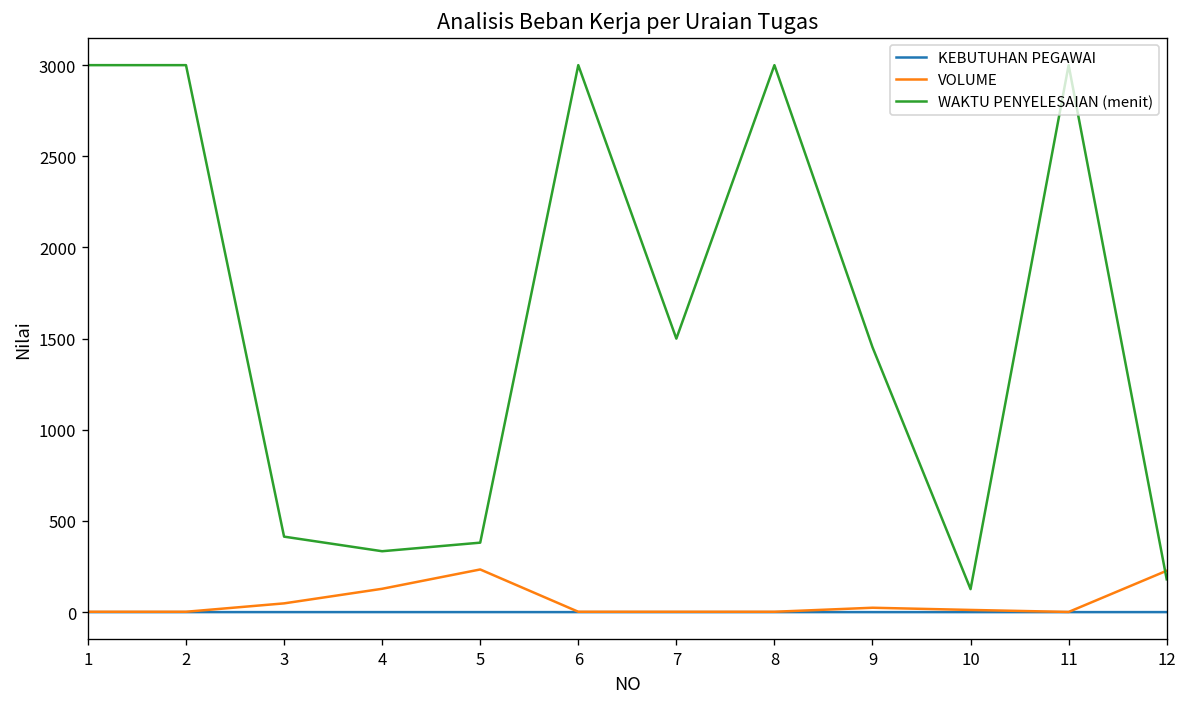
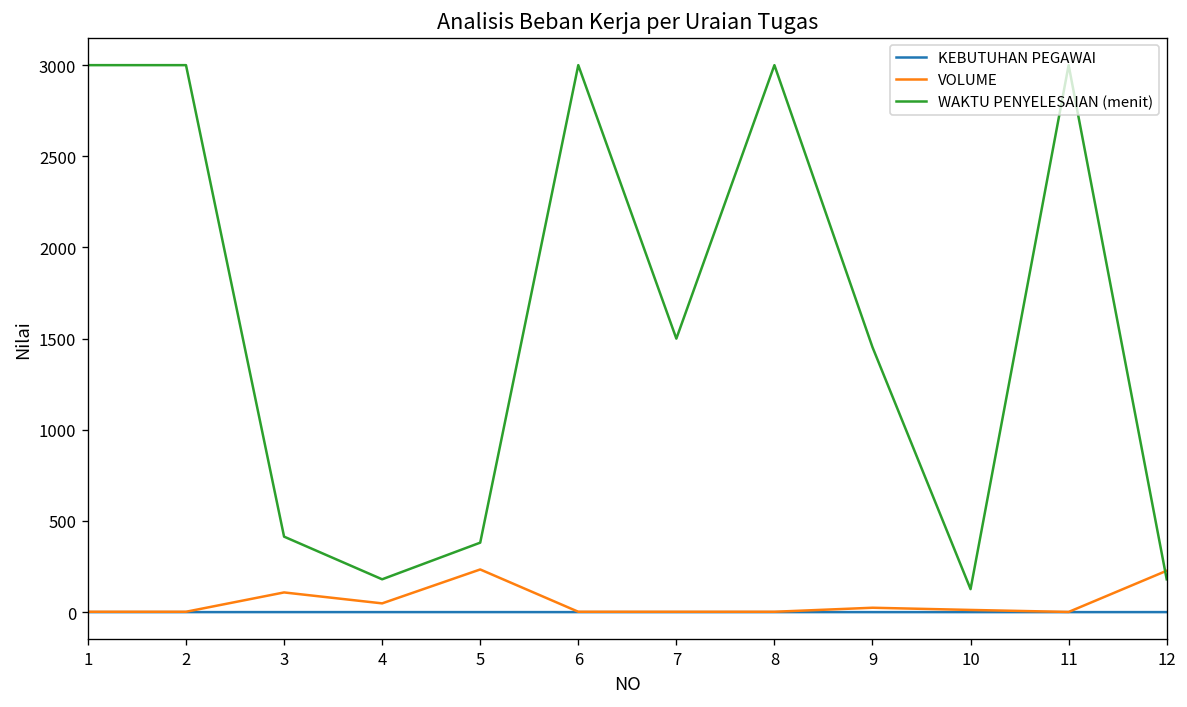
  {
    "KEBUTUHAN PEGAWAI": {
      "3": 0,
      "4": 0,
      "5": 0,
      "9": 0,
      "12": 0
    },
    "VOLUME": {
-     "3": 50,
-     "4": 130,
+     "3": 110,
+     "4": 50,
      "5": 230,
      "9": 20,
      "12": 230
    },
    "WAKTU PENYELESAIAN (menit)": {
      "1": 3000,
      "2": 3000,
      "3": 410,
-     "4": 330,
+     "4": 180,
      "5": 380,
      "6": 3000,
      "7": 1500,
      "8": 3000,
      "9": 1450,
      "10": 130,
      "12": 180
    }
  }
